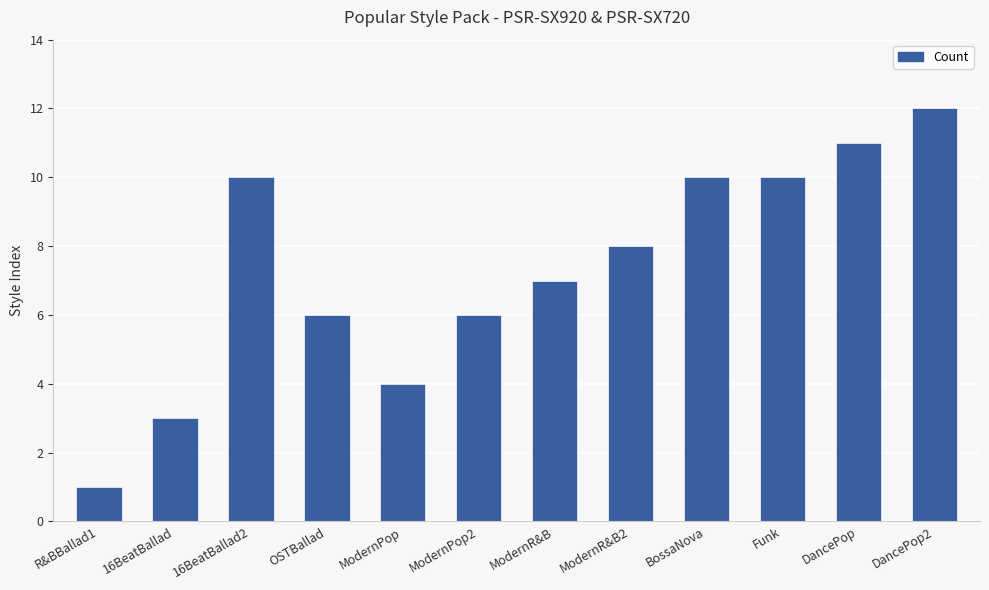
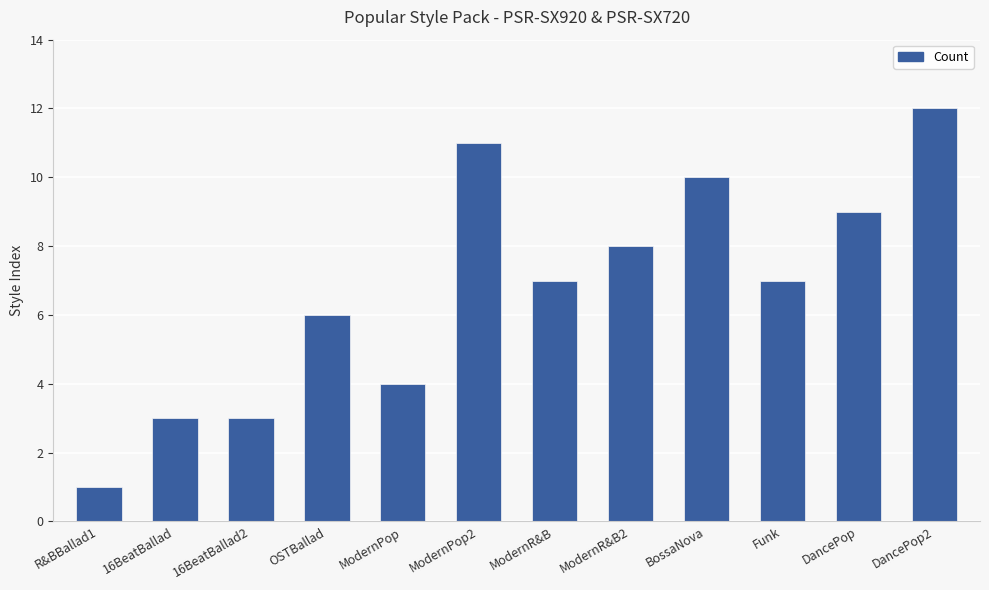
  {
    "R&BBallad1": 1,
    "16BeatBallad": 3,
-   "16BeatBallad2": 10,
+   "16BeatBallad2": 3,
    "OSTBallad": 6,
    "ModernPop": 4,
-   "ModernPop2": 6,
+   "ModernPop2": 11,
    "ModernR&B": 7,
    "ModernR&B2": 8,
    "BossaNova": 10,
-   "Funk": 10,
-   "DancePop": 11,
+   "Funk": 7,
+   "DancePop": 9,
    "DancePop2": 12
  }
